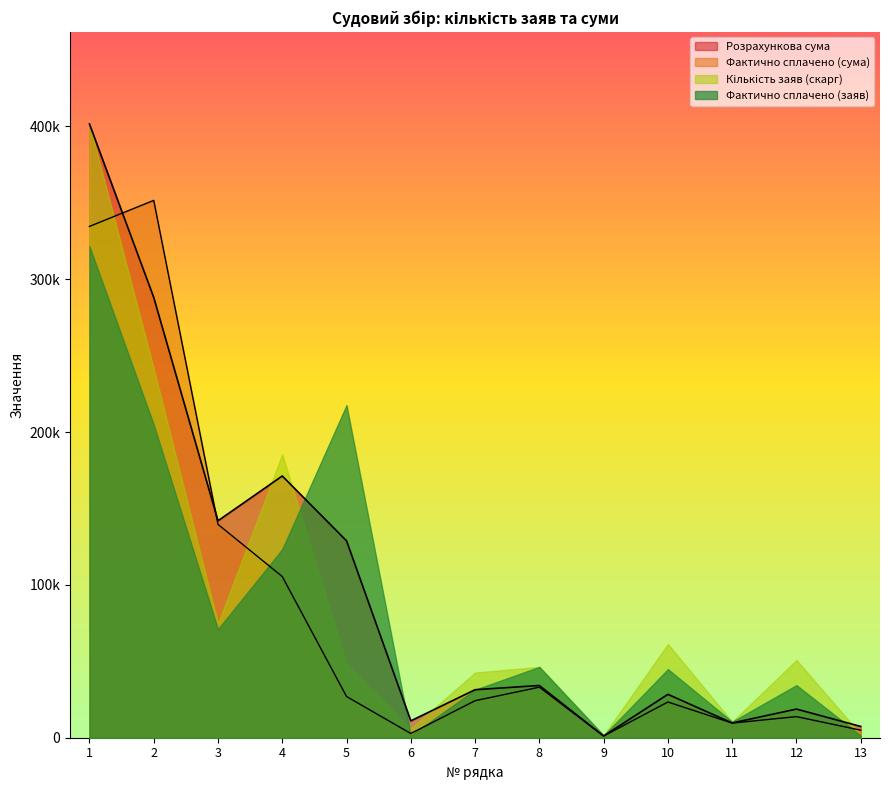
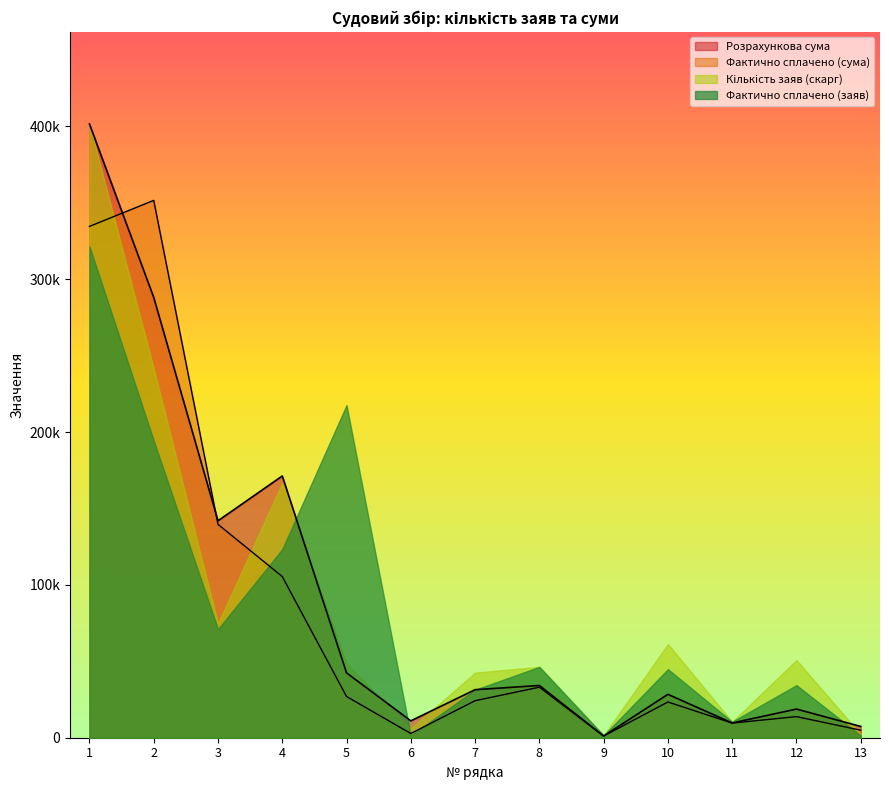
  {
    "Розрахункова сума": {
      "2": 288000,
      "3": 142000,
      "4": 171000,
-     "5": 129000,
+     "5": 42000,
      "6": 11000,
      "10": 28000,
      "12": 19000,
      "13": 7000
    },
    "Фактично сплачено (сума)": {
      "1": 335000,
      "2": 352000,
      "3": 140000,
      "4": 105000,
      "5": 27000,
      "7": 24000,
      "10": 23000,
      "12": 14000,
      "13": 5000
    },
    "Кількість заяв (скарг)": {
      "2": 242000,
      "3": 75000,
-     "4": 185000,
+     "4": 167000,
      "5": 49000,
      "6": 6000,
      "7": 43000,
      "10": 61000,
      "12": 51000
    },
    "Фактично сплачено (заяв)": {
      "1": 322000,
-     "2": 205000,
+     "2": 194000,
      "3": 71000,
      "4": 123000,
      "5": 218000,
      "10": 45000,
      "12": 34000
    }
  }
